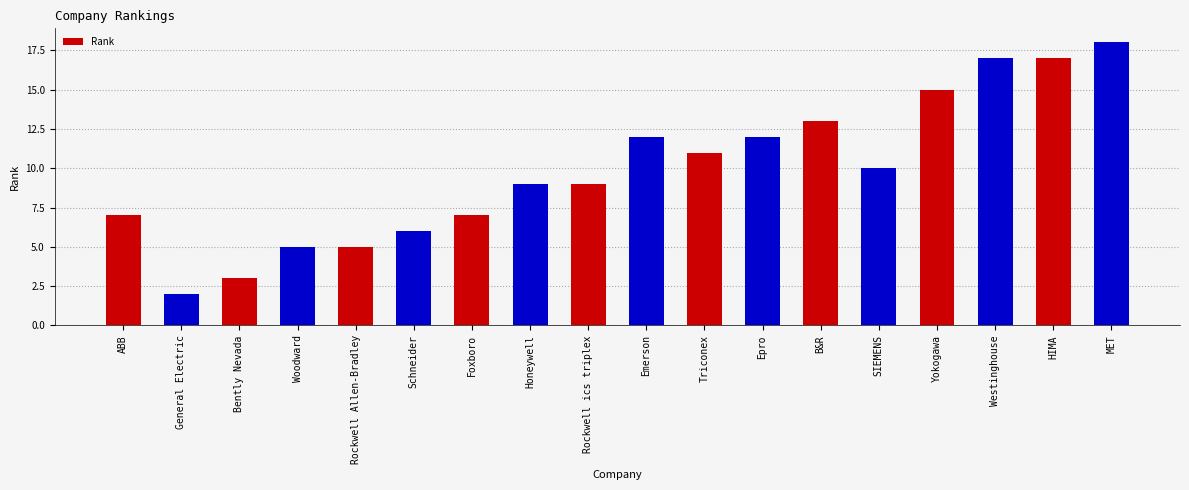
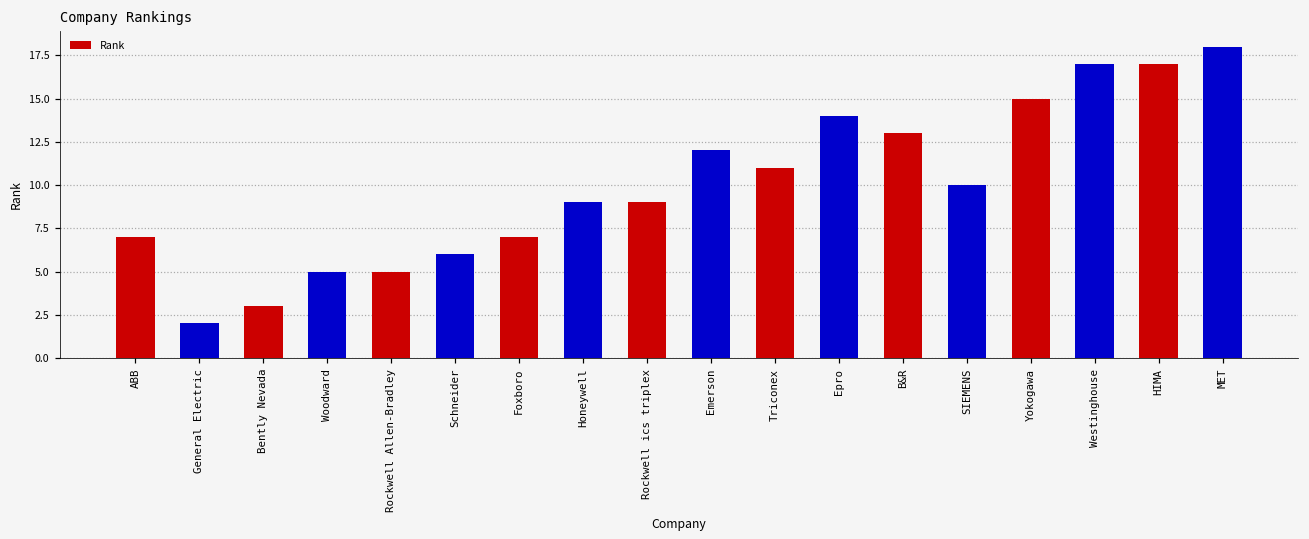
  {
    "ABB": 7,
    "General Electric": 2,
    "Bently Nevada": 3,
    "Woodward": 5,
    "Rockwell Allen-Bradley": 5,
    "Schneider": 6,
    "Foxboro": 7,
    "Honeywell": 9,
    "Rockwell ics triplex": 9,
    "Emerson": 12,
    "Triconex": 11,
-   "Epro": 12,
+   "Epro": 14,
    "B&R": 13,
    "SIEMENS": 10,
    "Yokogawa": 15,
    "Westinghouse": 17,
    "HIMA": 17,
    "MET": 18
  }
